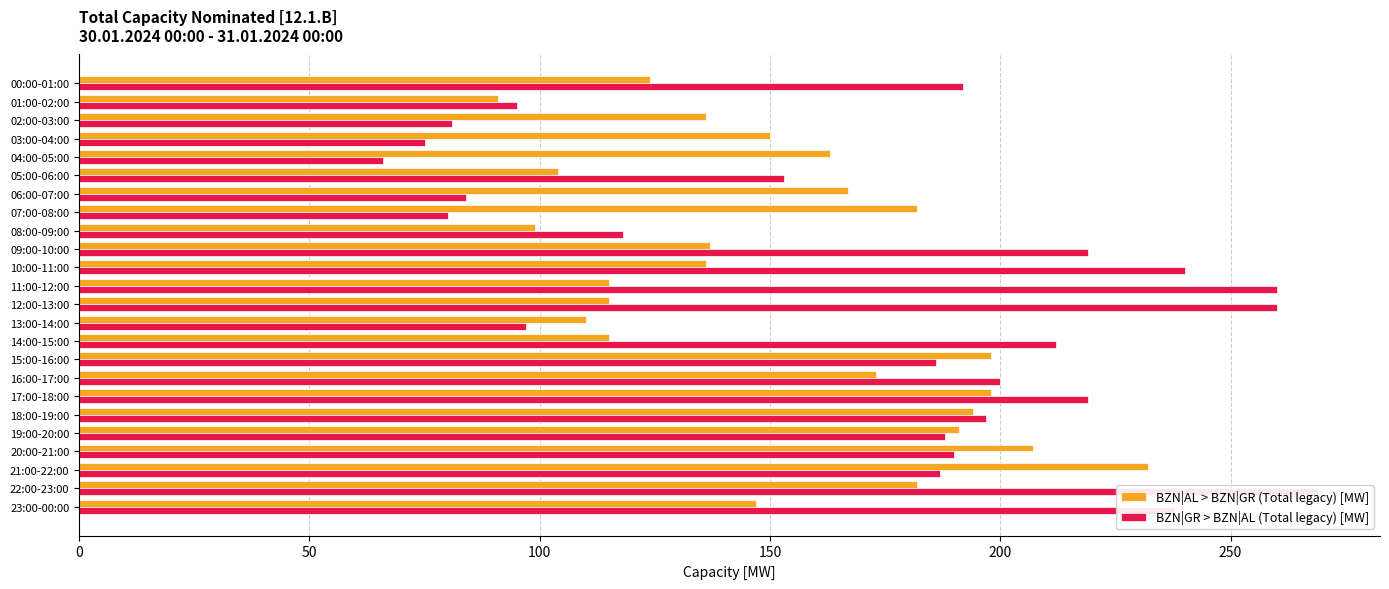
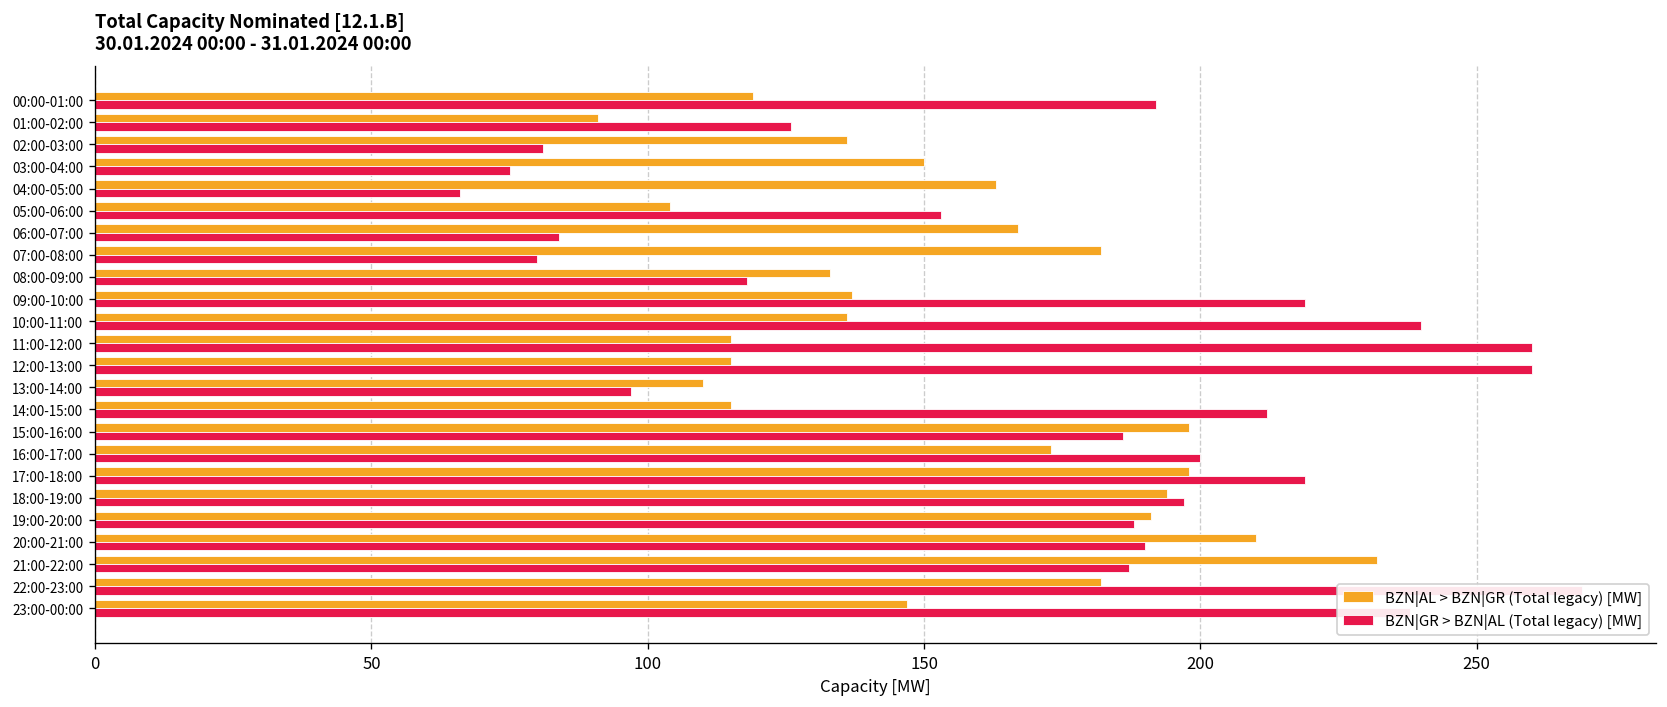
  {
    "BZN|AL > BZN|GR (Total legacy) [MW]": {
-     "00:00-01:00": 124,
+     "00:00-01:00": 119,
      "01:00-02:00": 91,
      "02:00-03:00": 136,
      "03:00-04:00": 150,
      "04:00-05:00": 163,
      "05:00-06:00": 104,
      "06:00-07:00": 167,
      "07:00-08:00": 182,
-     "08:00-09:00": 99,
+     "08:00-09:00": 133,
      "09:00-10:00": 137,
      "10:00-11:00": 136,
      "11:00-12:00": 115,
      "12:00-13:00": 115,
      "13:00-14:00": 110,
      "14:00-15:00": 115,
      "15:00-16:00": 198,
      "16:00-17:00": 173,
      "17:00-18:00": 198,
      "18:00-19:00": 194,
      "19:00-20:00": 191,
-     "20:00-21:00": 207,
+     "20:00-21:00": 210,
      "21:00-22:00": 232,
      "22:00-23:00": 182,
      "23:00-00:00": 147
    },
    "BZN|GR > BZN|AL (Total legacy) [MW]": {
      "00:00-01:00": 192,
-     "01:00-02:00": 95,
+     "01:00-02:00": 126,
      "02:00-03:00": 81,
      "03:00-04:00": 75,
      "04:00-05:00": 66,
      "05:00-06:00": 153,
      "06:00-07:00": 84,
      "07:00-08:00": 80,
      "08:00-09:00": 118,
      "09:00-10:00": 219,
      "10:00-11:00": 240,
      "11:00-12:00": 260,
      "12:00-13:00": 260,
      "13:00-14:00": 97,
      "14:00-15:00": 212,
      "15:00-16:00": 186,
      "16:00-17:00": 200,
      "17:00-18:00": 219,
      "18:00-19:00": 197,
      "19:00-20:00": 188,
      "20:00-21:00": 190,
      "21:00-22:00": 187
    }
  }
